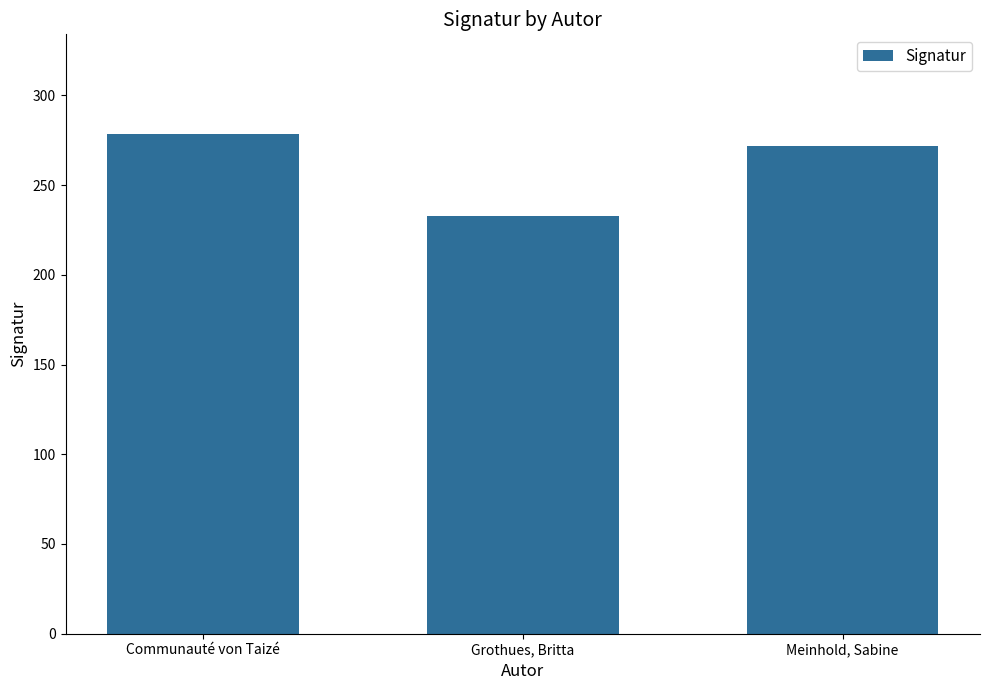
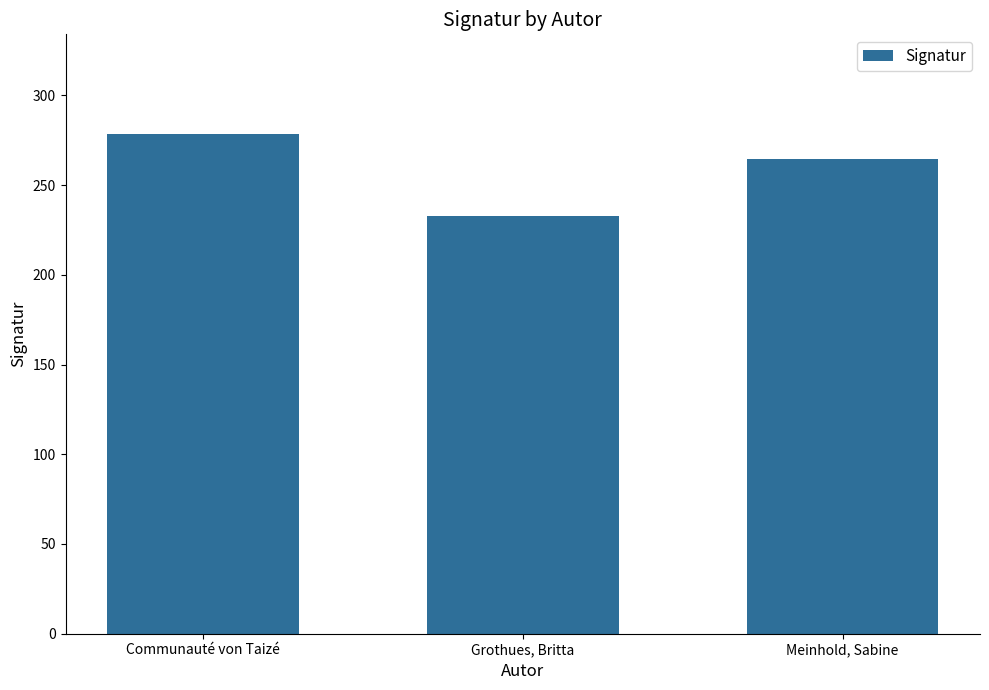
  {
    "Communauté von Taizé": 278,
    "Grothues, Britta": 233,
-   "Meinhold, Sabine": 272
+   "Meinhold, Sabine": 264
  }
